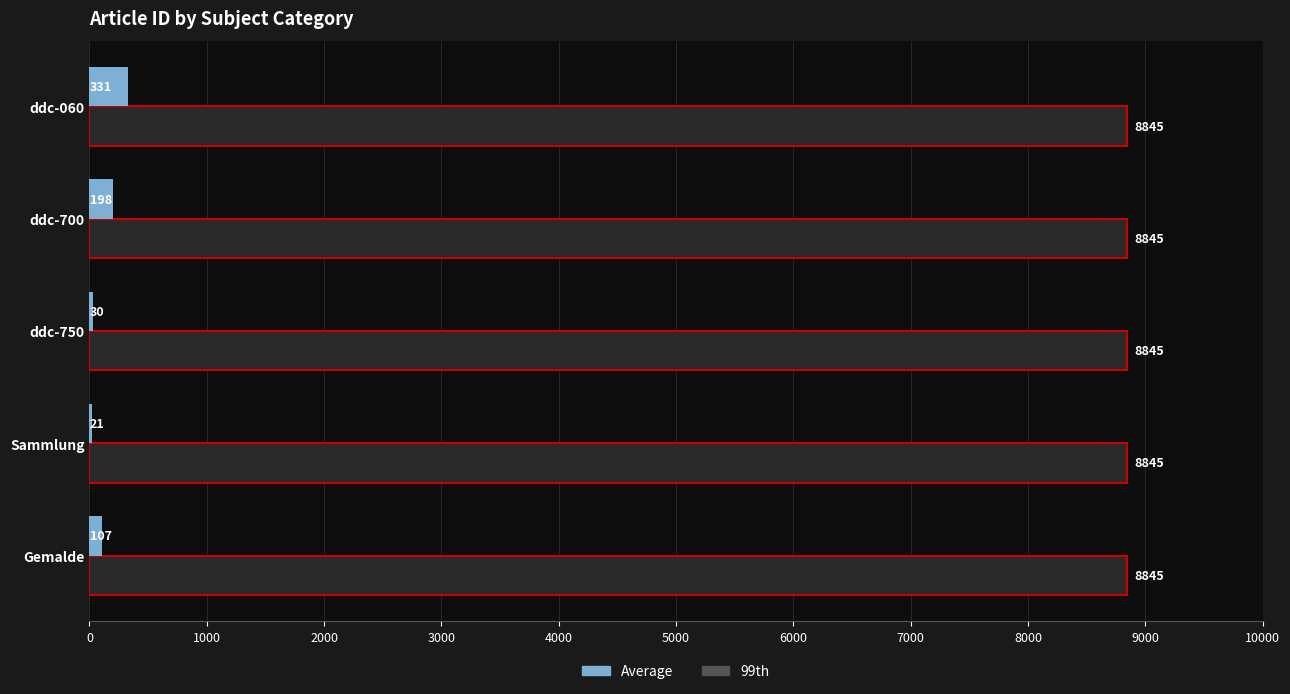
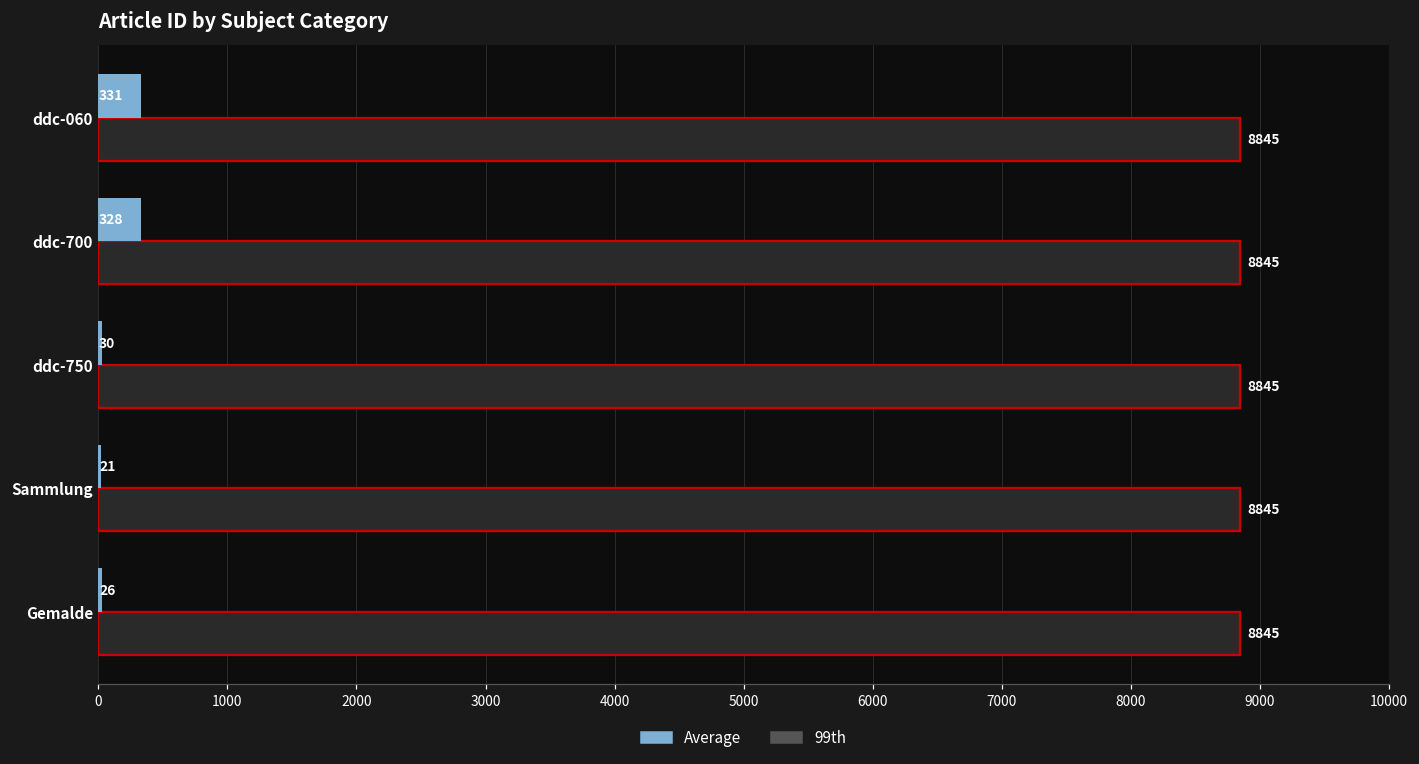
  {
    "Average": {
      "ddc-060": 331,
-     "ddc-700": 198,
+     "ddc-700": 328,
      "ddc-750": 30,
      "Sammlung": 21,
-     "Gemalde": 107
+     "Gemalde": 26
    }
  }
